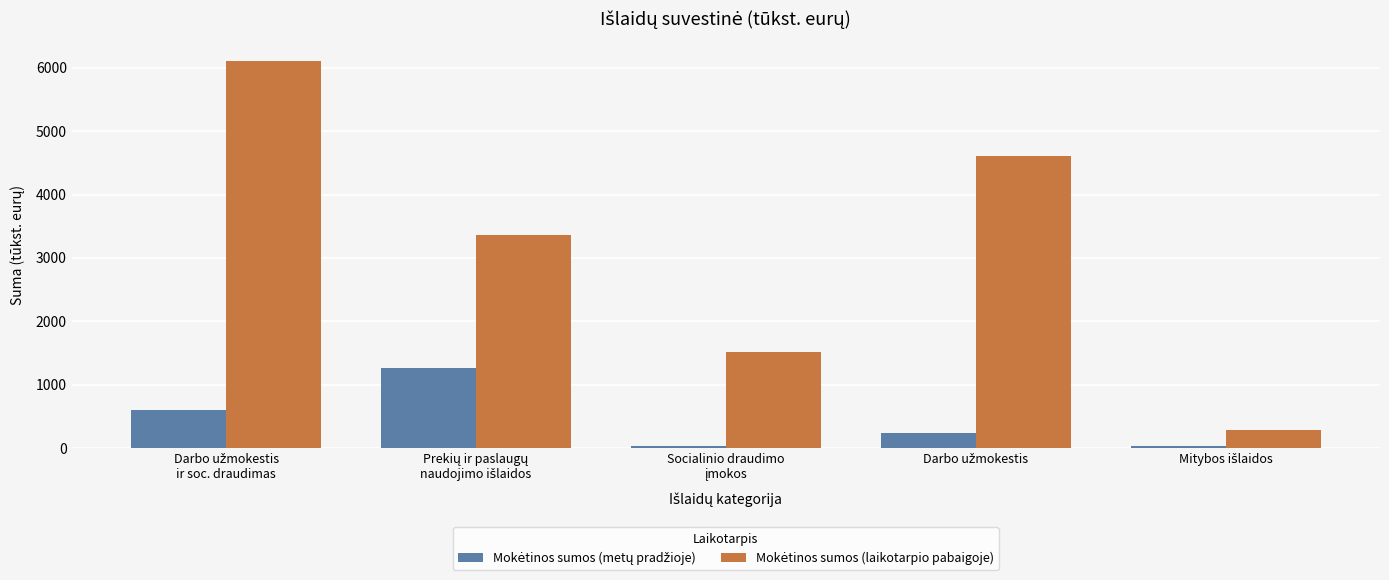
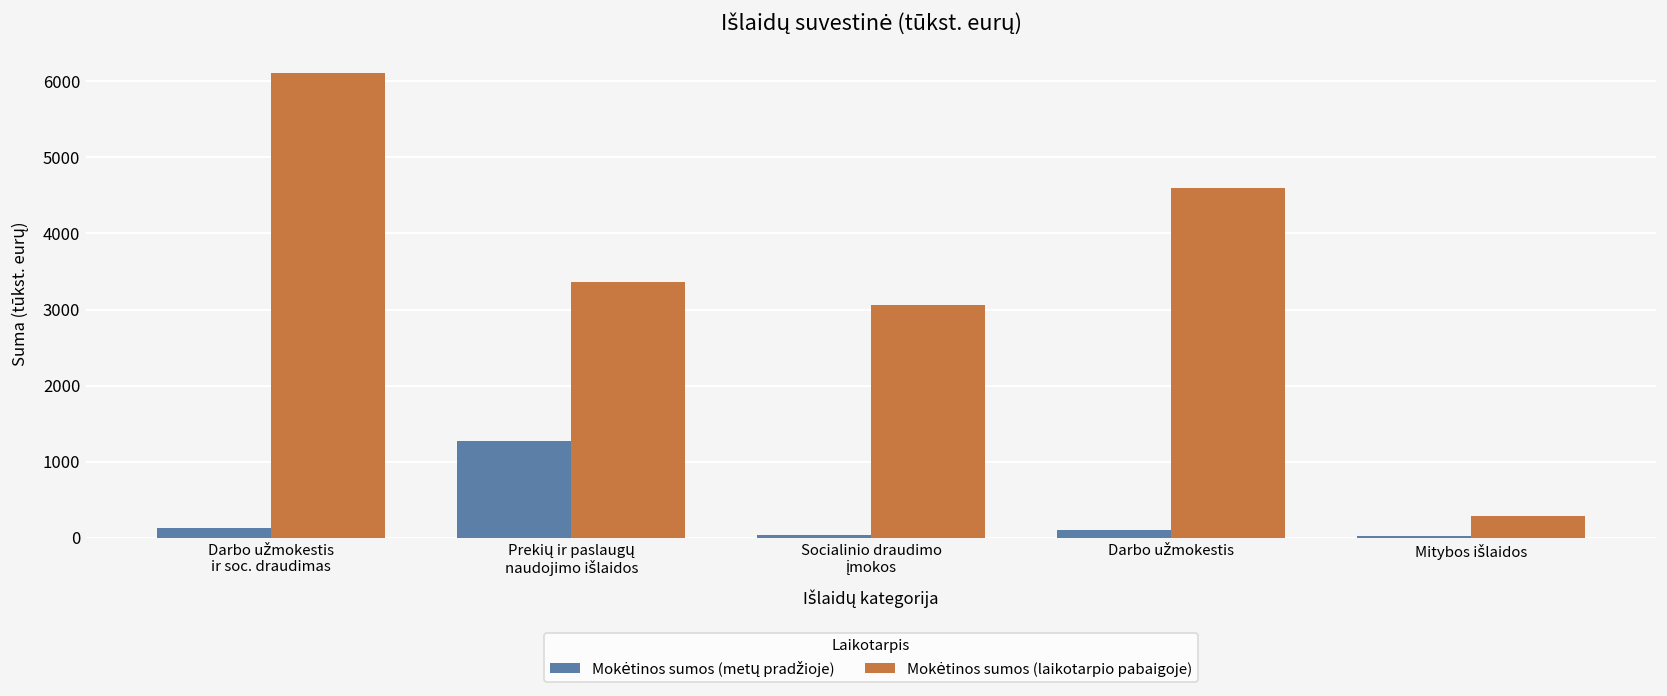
  {
    "Mokėtinos sumos (metų pradžioje)": {
-     "Darbo užmokestis ir soc. draudimas": 600,
+     "Darbo užmokestis ir soc. draudimas": 100,
      "Prekių ir paslaugų naudojimo išlaidos": 1300,
-     "Darbo užmokestis": 200
+     "Darbo užmokestis": 100
    },
    "Mokėtinos sumos (laikotarpio pabaigoje)": {
      "Darbo užmokestis ir soc. draudimas": 6100,
      "Prekių ir paslaugų naudojimo išlaidos": 3400,
-     "Socialinio draudimo įmokos": 1500,
+     "Socialinio draudimo įmokos": 3100,
      "Darbo užmokestis": 4600,
      "Mitybos išlaidos": 300
    }
  }
